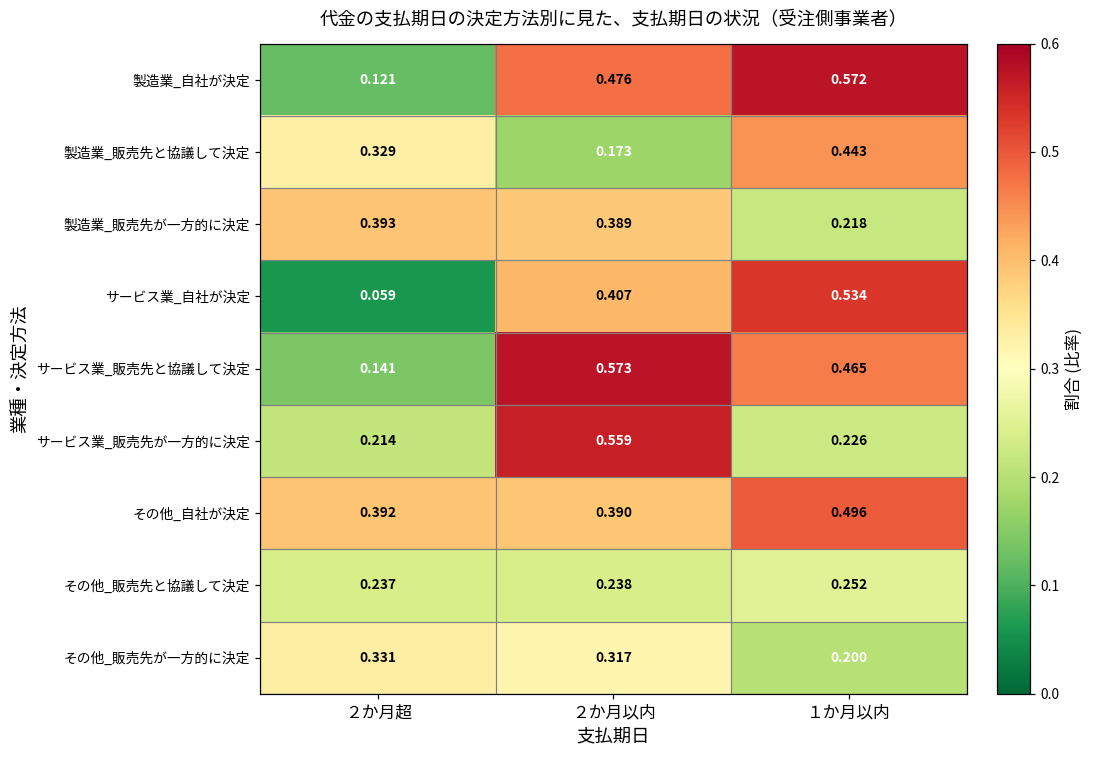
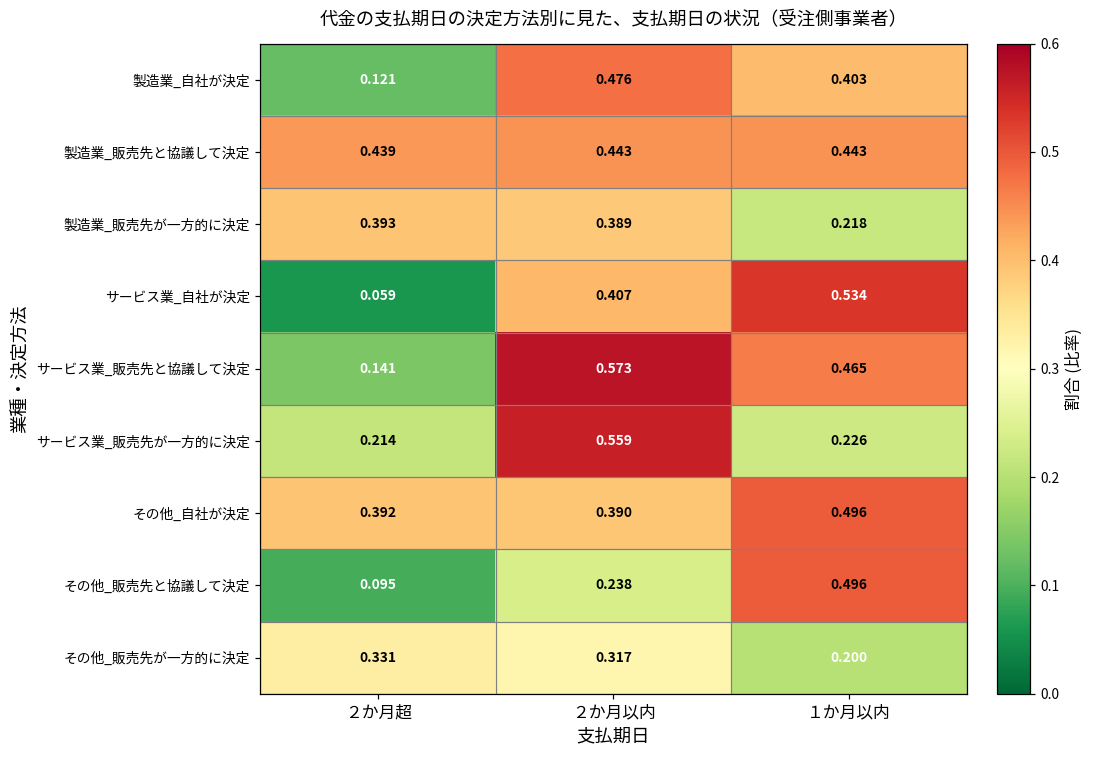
  {
    "製造業_自社が決定": {
      "２か月超": 0.121,
      "２か月以内": 0.476,
-     "１か月以内": 0.572
+     "１か月以内": 0.403
    },
    "製造業_販売先と協議して決定": {
-     "２か月超": 0.329,
-     "２か月以内": 0.173,
+     "２か月超": 0.439,
+     "２か月以内": 0.443,
      "１か月以内": 0.443
    },
    "製造業_販売先が一方的に決定": {
      "２か月超": 0.393,
      "２か月以内": 0.389,
      "１か月以内": 0.218
    },
    "サービス業_自社が決定": {
      "２か月超": 0.059,
      "２か月以内": 0.407,
      "１か月以内": 0.534
    },
    "サービス業_販売先と協議して決定": {
      "２か月超": 0.141,
      "２か月以内": 0.573,
      "１か月以内": 0.465
    },
    "サービス業_販売先が一方的に決定": {
      "２か月超": 0.214,
      "２か月以内": 0.559,
      "１か月以内": 0.226
    },
    "その他_自社が決定": {
      "２か月超": 0.392,
      "２か月以内": 0.390,
      "１か月以内": 0.496
    },
    "その他_販売先と協議して決定": {
-     "２か月超": 0.237,
+     "２か月超": 0.095,
      "２か月以内": 0.238,
-     "１か月以内": 0.252
+     "１か月以内": 0.496
    },
    "その他_販売先が一方的に決定": {
      "２か月超": 0.331,
      "２か月以内": 0.317,
      "１か月以内": 0.200
    }
  }
